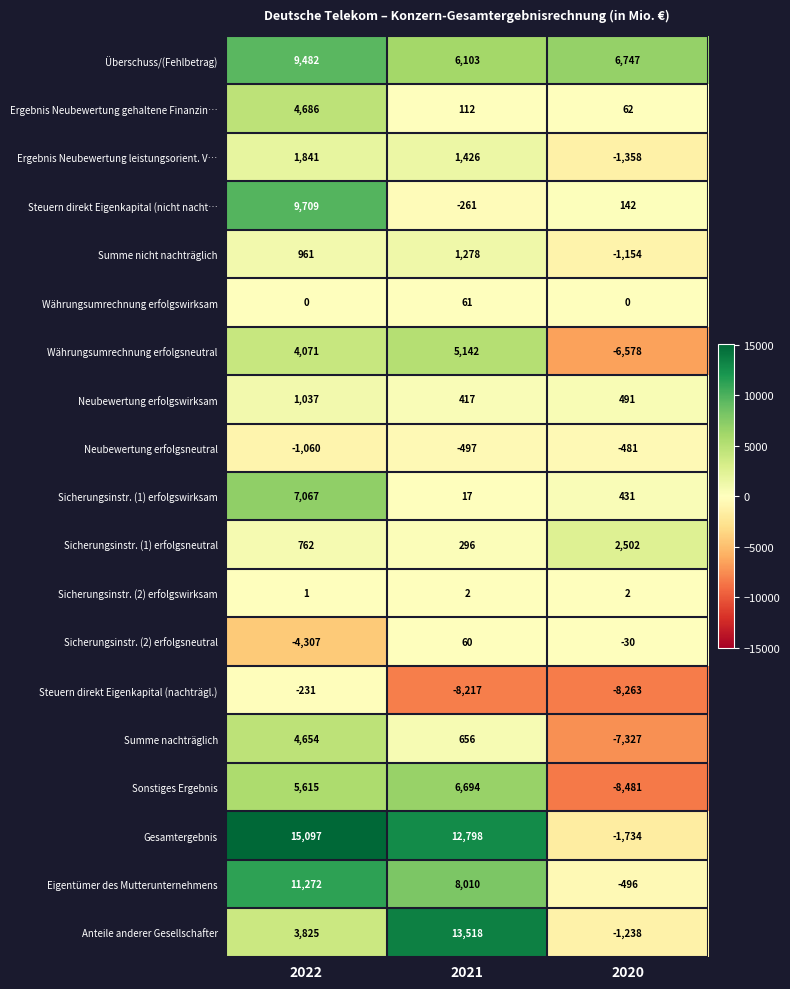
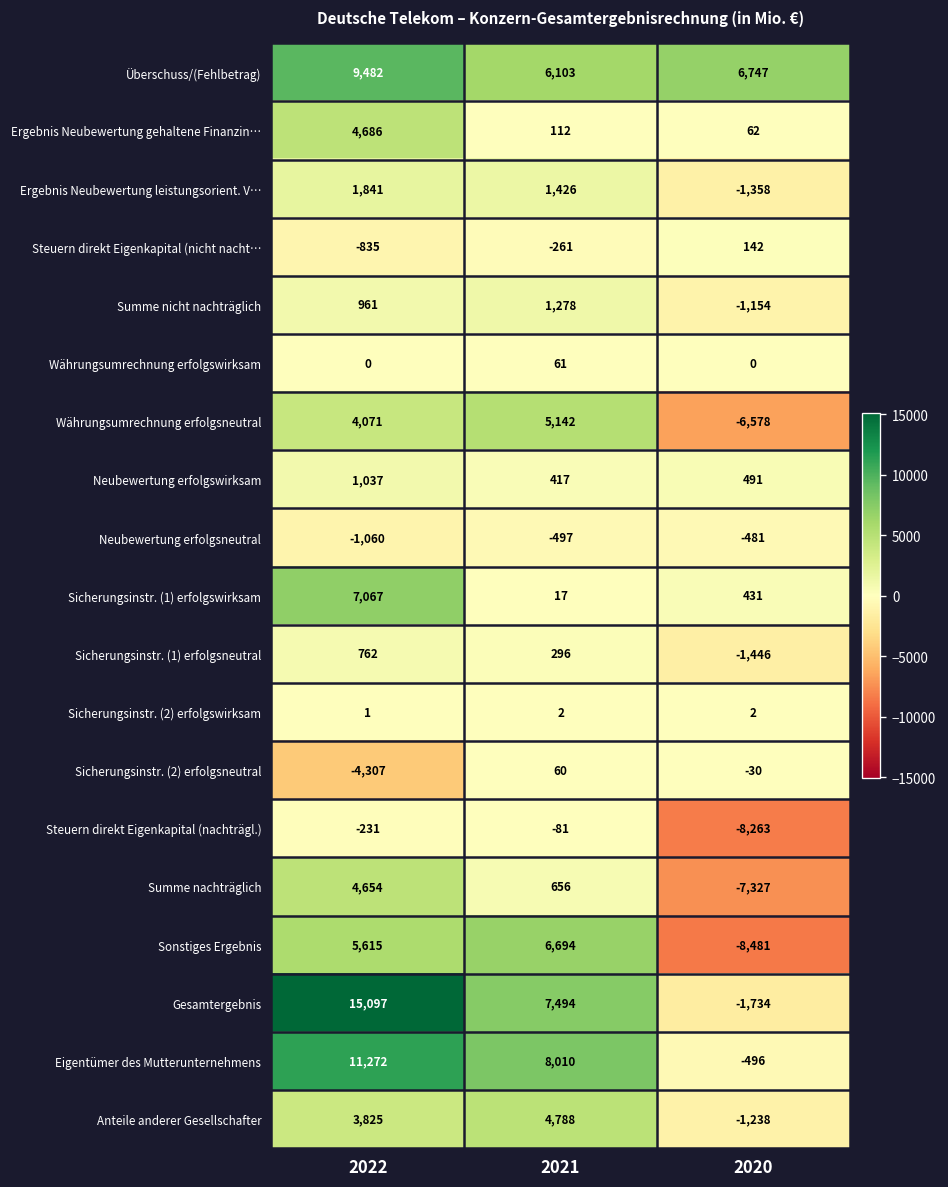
  {
    "Überschuss/(Fehlbetrag)": {
      "2022": "9,482",
      "2021": "6,103",
      "2020": "6,747"
    },
    "Ergebnis Neubewertung gehaltene Finanzin…": {
      "2022": "4,686",
      "2021": "112",
      "2020": "62"
    },
    "Ergebnis Neubewertung leistungsorient. V…": {
      "2022": "1,841",
      "2021": "1,426",
      "2020": "-1,358"
    },
    "Steuern direkt Eigenkapital (nicht nacht…": {
-     "2022": "9,709",
+     "2022": "-835",
      "2021": "-261",
      "2020": "142"
    },
    "Summe nicht nachträglich": {
      "2022": "961",
      "2021": "1,278",
      "2020": "-1,154"
    },
    "Währungsumrechnung erfolgswirksam": {
      "2022": "0",
      "2021": "61",
      "2020": "0"
    },
    "Währungsumrechnung erfolgsneutral": {
      "2022": "4,071",
      "2021": "5,142",
      "2020": "-6,578"
    },
    "Neubewertung erfolgswirksam": {
      "2022": "1,037",
      "2021": "417",
      "2020": "491"
    },
    "Neubewertung erfolgsneutral": {
      "2022": "-1,060",
      "2021": "-497",
      "2020": "-481"
    },
    "Sicherungsinstr. (1) erfolgswirksam": {
      "2022": "7,067",
      "2021": "17",
      "2020": "431"
    },
    "Sicherungsinstr. (1) erfolgsneutral": {
      "2022": "762",
      "2021": "296",
-     "2020": "2,502"
+     "2020": "-1,446"
    },
    "Sicherungsinstr. (2) erfolgswirksam": {
      "2022": "1",
      "2021": "2",
      "2020": "2"
    },
    "Sicherungsinstr. (2) erfolgsneutral": {
      "2022": "-4,307",
      "2021": "60",
      "2020": "-30"
    },
    "Steuern direkt Eigenkapital (nachträgl.)": {
      "2022": "-231",
-     "2021": "-8,217",
+     "2021": "-81",
      "2020": "-8,263"
    },
    "Summe nachträglich": {
      "2022": "4,654",
      "2021": "656",
      "2020": "-7,327"
    },
    "Sonstiges Ergebnis": {
      "2022": "5,615",
      "2021": "6,694",
      "2020": "-8,481"
    },
    "Gesamtergebnis": {
      "2022": "15,097",
-     "2021": "12,798",
+     "2021": "7,494",
      "2020": "-1,734"
    },
    "Eigentümer des Mutterunternehmens": {
      "2022": "11,272",
      "2021": "8,010",
      "2020": "-496"
    },
    "Anteile anderer Gesellschafter": {
      "2022": "3,825",
-     "2021": "13,518",
+     "2021": "4,788",
      "2020": "-1,238"
    }
  }
